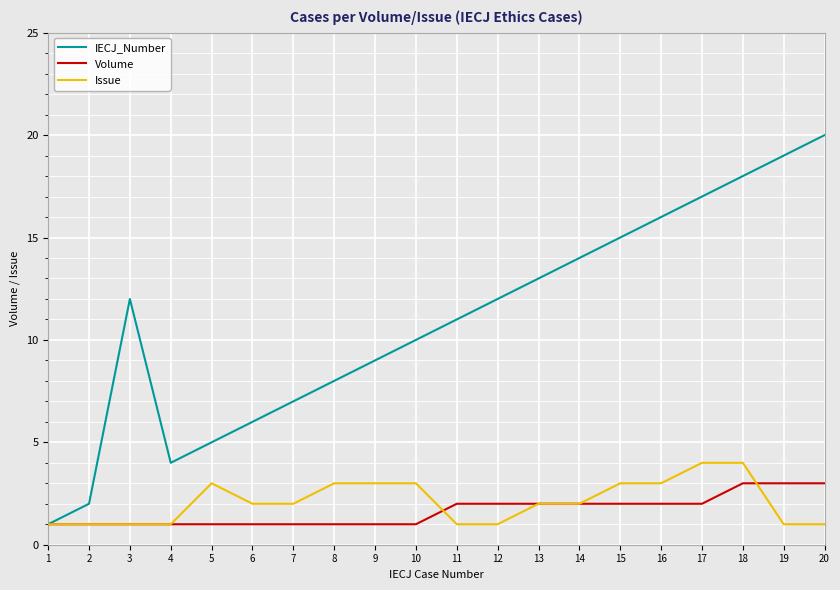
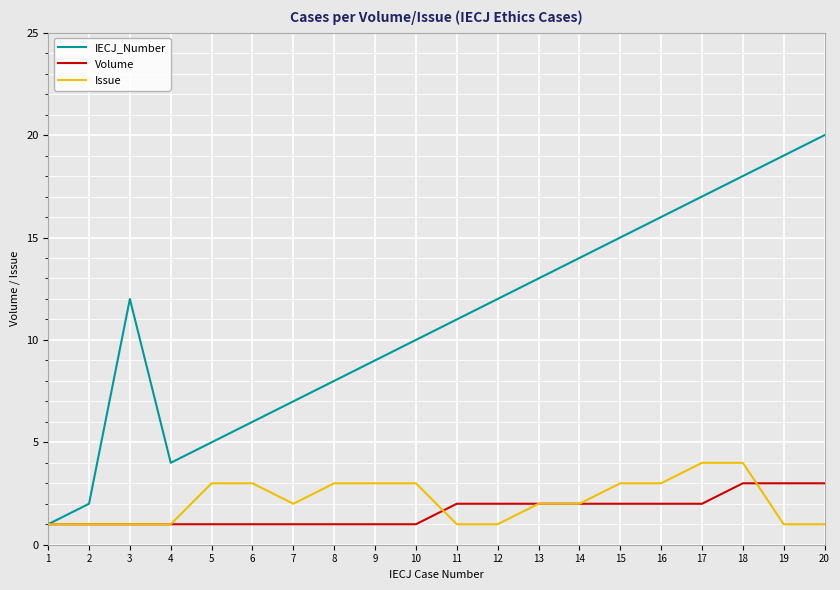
  {
    "IECJ_Number": {
      "2": 2,
      "3": 12,
      "4": 4,
      "5": 5,
      "6": 6,
      "7": 7,
      "8": 8,
      "9": 9,
      "10": 10,
      "11": 11,
      "12": 12,
      "13": 13,
      "14": 14,
      "15": 15,
      "16": 16,
      "17": 17,
      "18": 18,
      "19": 19,
      "20": 20
    },
    "Volume": {
      "5": 1,
      "6": 1,
      "7": 1,
      "8": 1,
      "9": 1,
      "10": 1,
      "11": 2,
      "12": 2,
      "15": 2,
      "16": 2,
      "17": 2,
      "18": 3,
      "19": 3,
      "20": 3
    },
    "Issue": {
      "5": 3,
-     "6": 2,
+     "6": 3,
      "7": 2,
      "8": 3,
      "9": 3,
      "10": 3,
      "11": 1,
      "12": 1,
      "15": 3,
      "16": 3,
      "17": 4,
      "18": 4,
      "19": 1,
      "20": 1
    }
  }
